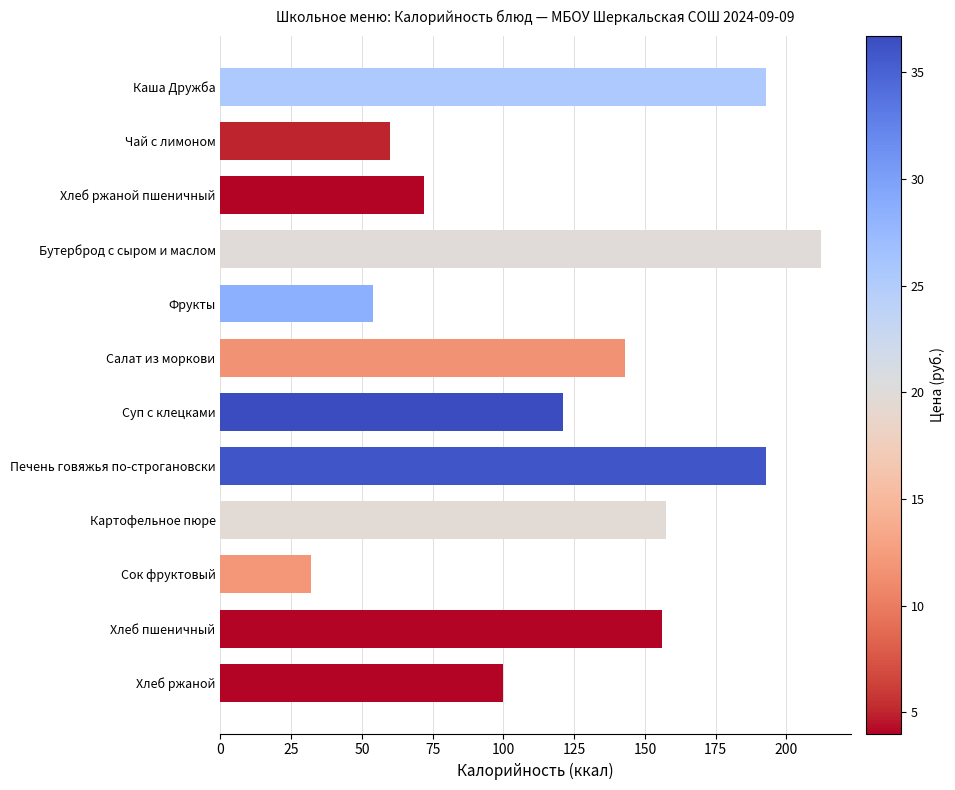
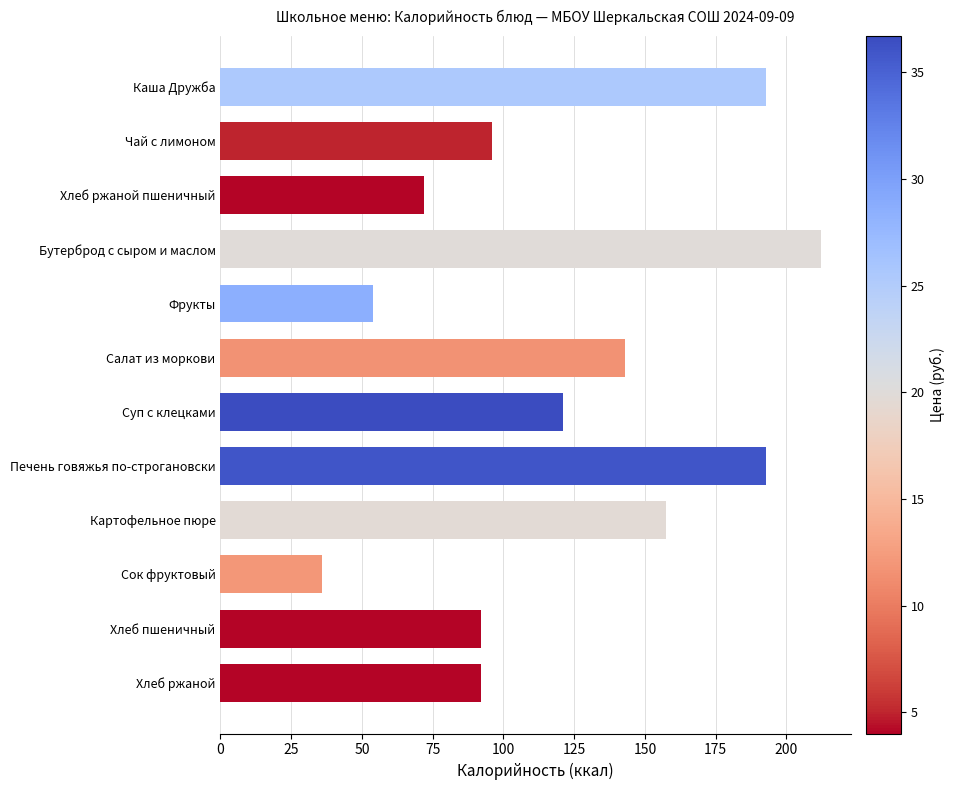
  {
    "Каша Дружба": 193,
-   "Чай с лимоном": 60,
+   "Чай с лимоном": 96,
    "Хлеб ржаной пшеничный": 72,
    "Бутерброд с сыром и маслом": 212,
    "Фрукты": 54,
    "Салат из моркови": 143,
    "Суп с клецками": 121,
    "Печень говяжья по-строгановски": 193,
    "Картофельное пюре": 157,
-   "Сок фруктовый": 32,
-   "Хлеб пшеничный": 156,
-   "Хлеб ржаной": 100
+   "Сок фруктовый": 36,
+   "Хлеб пшеничный": 92,
+   "Хлеб ржаной": 92
  }
